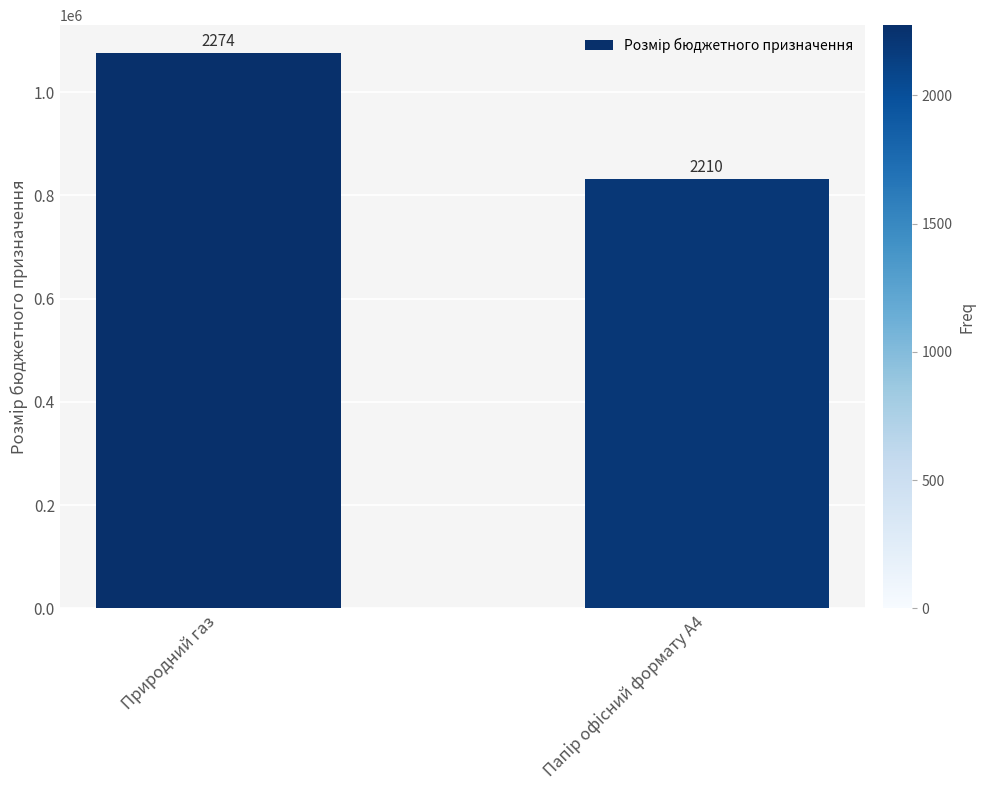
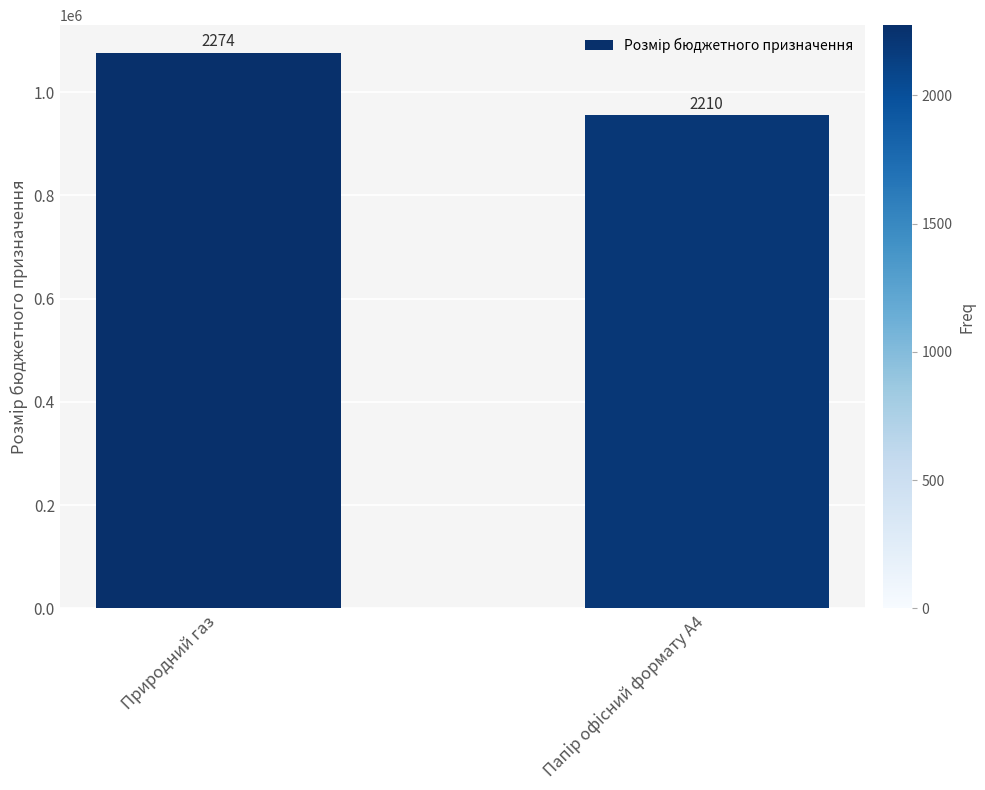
  {
-   "Папір офісний формату А4": 830000
+   "Папір офісний формату А4": 950000
  }
